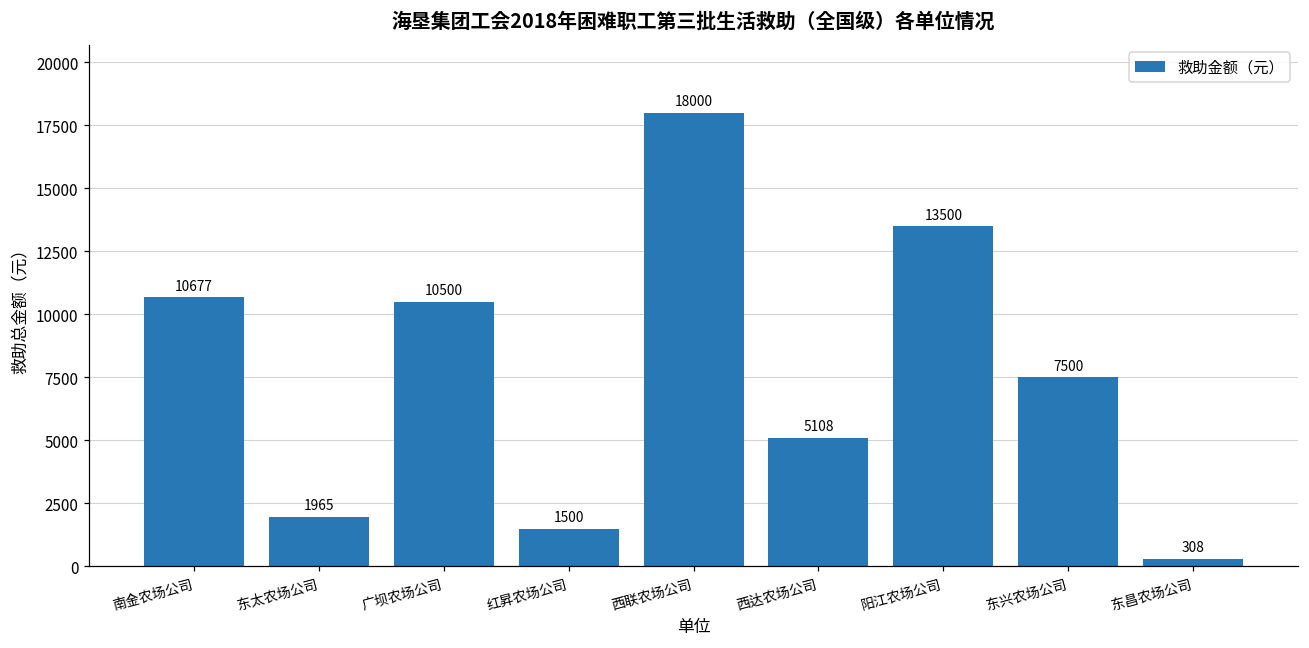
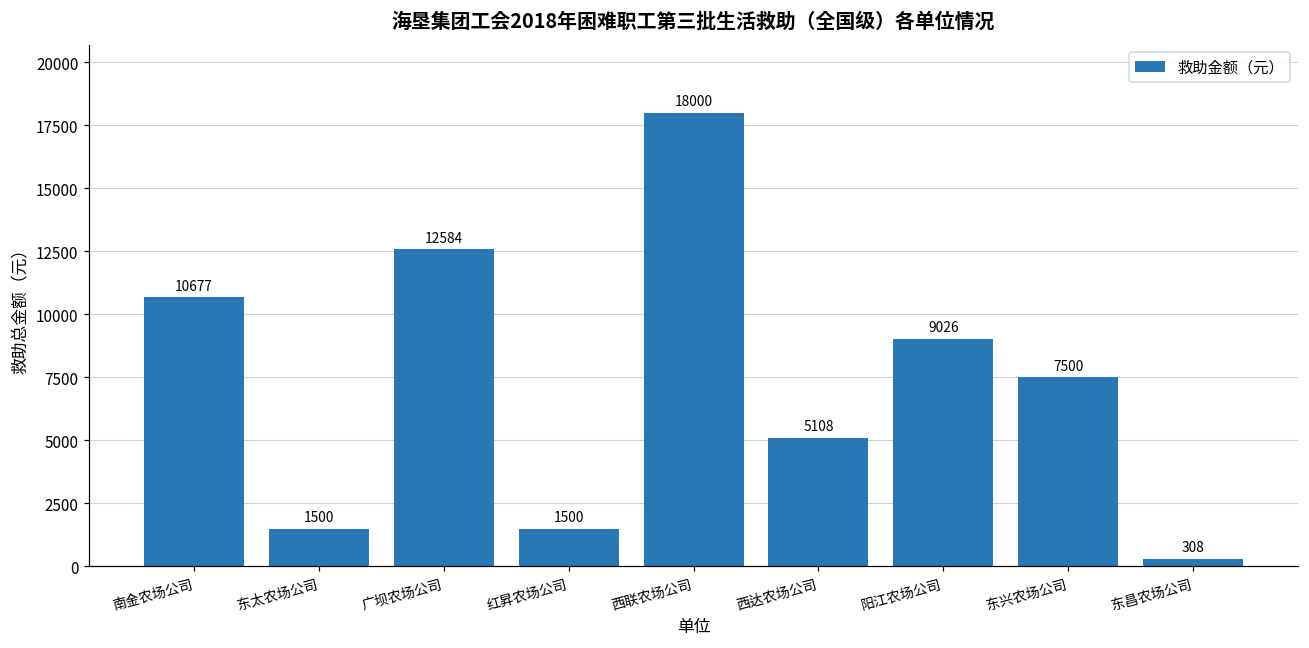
  {
    "南金农场公司": 10677,
-   "东太农场公司": 1965,
-   "广坝农场公司": 10500,
+   "东太农场公司": 1500,
+   "广坝农场公司": 12584,
    "红昇农场公司": 1500,
    "西联农场公司": 18000,
    "西达农场公司": 5108,
-   "阳江农场公司": 13500,
+   "阳江农场公司": 9026,
    "东兴农场公司": 7500,
    "东昌农场公司": 308
  }
